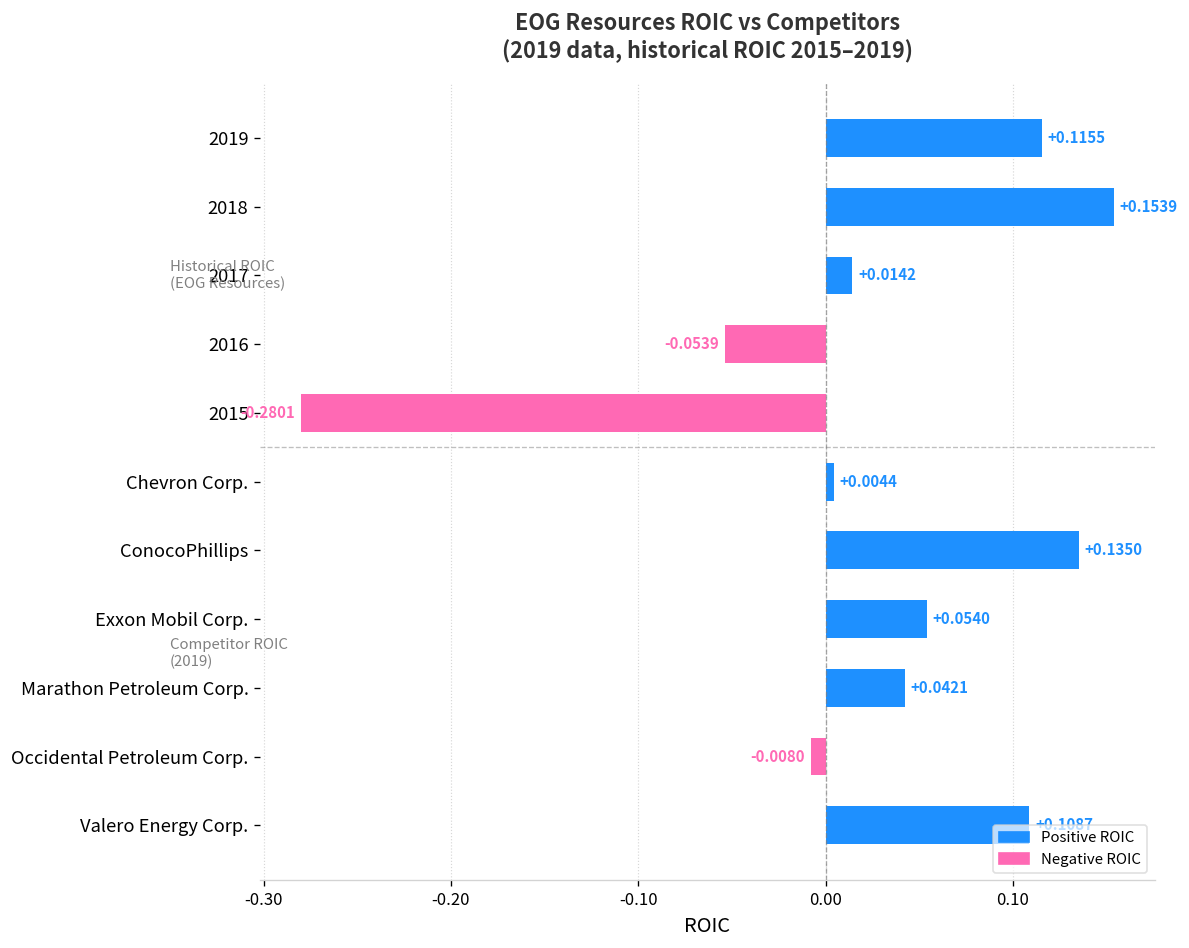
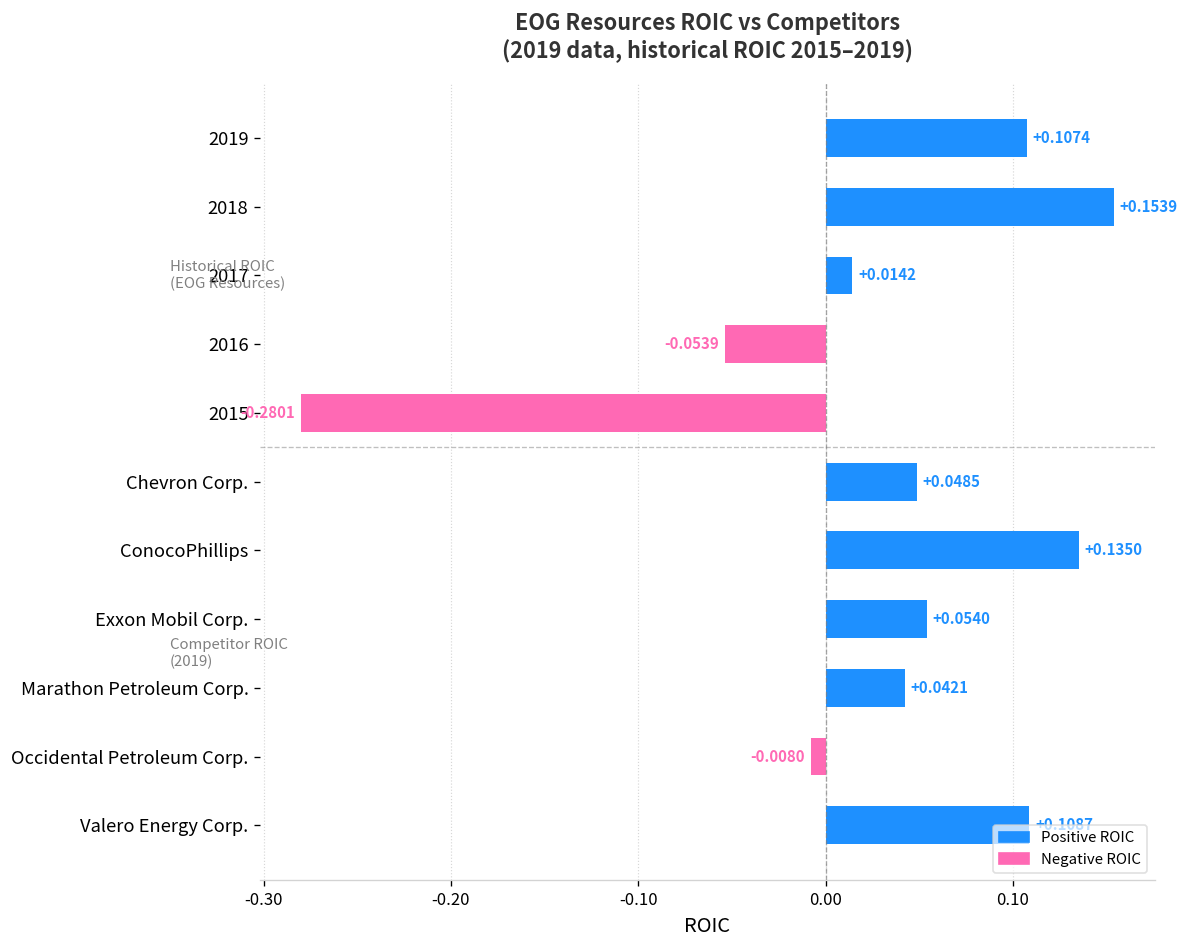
  {
-   "2019": "+0.1155",
+   "2019": "+0.1074",
    "2018": "+0.1539",
    "2017": "+0.0142",
    "2016": "-0.0539",
    "2015": "-0.2801",
-   "Chevron Corp.": "+0.0044",
+   "Chevron Corp.": "+0.0485",
    "ConocoPhillips": "+0.1350",
    "Exxon Mobil Corp.": "+0.0540",
    "Marathon Petroleum Corp.": "+0.0421",
    "Occidental Petroleum Corp.": "-0.0080"
  }
